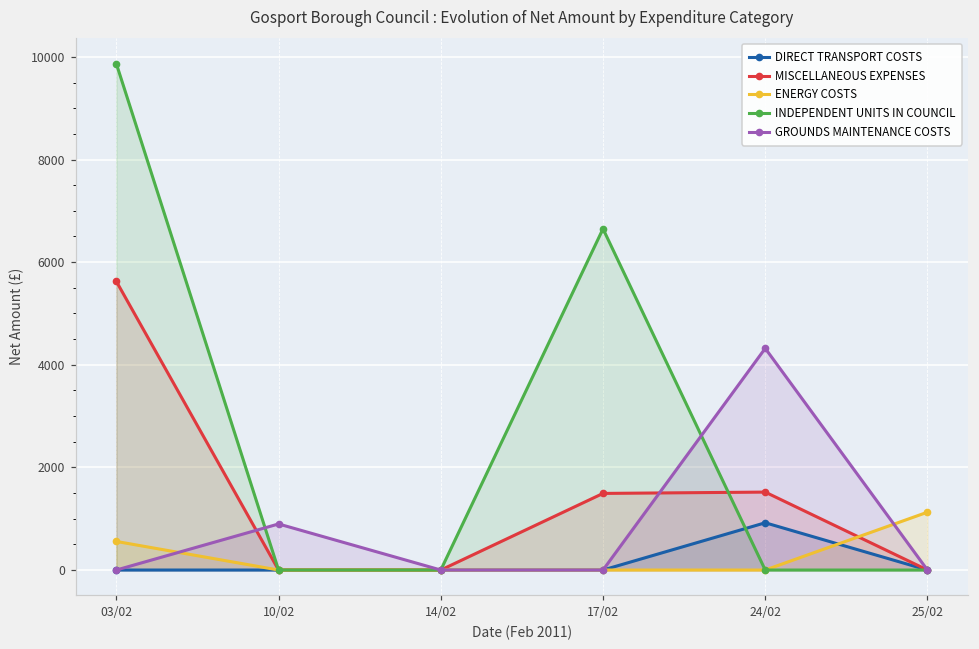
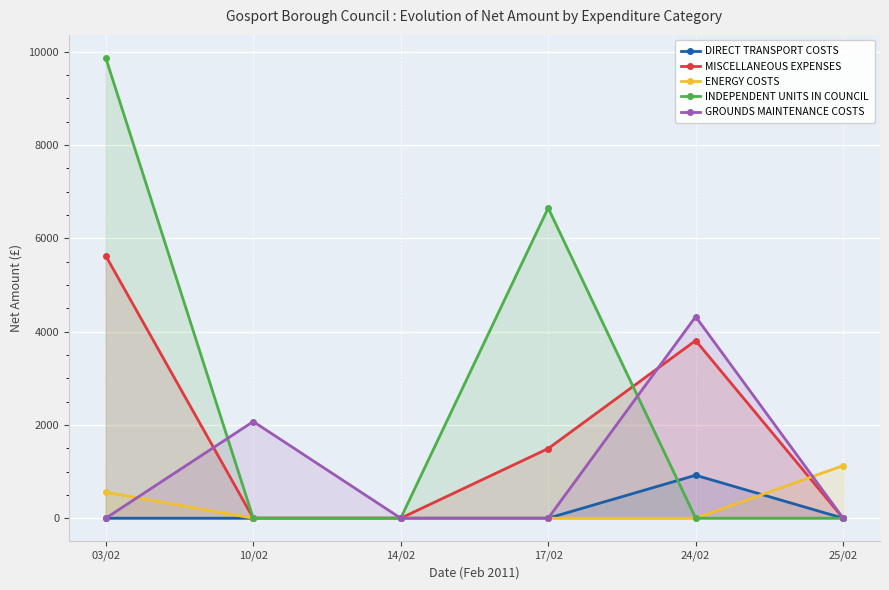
  {
    "DIRECT TRANSPORT COSTS": {
      "24/02": 900
    },
    "MISCELLANEOUS EXPENSES": {
      "03/02": 5600,
      "17/02": 1500,
-     "24/02": 1500
+     "24/02": 3800
    },
    "ENERGY COSTS": {
      "03/02": 600,
      "25/02": 1100
    },
    "INDEPENDENT UNITS IN COUNCIL": {
      "03/02": 9900,
      "17/02": 6700
    },
    "GROUNDS MAINTENANCE COSTS": {
-     "10/02": 900,
+     "10/02": 2100,
      "24/02": 4300
    }
  }
